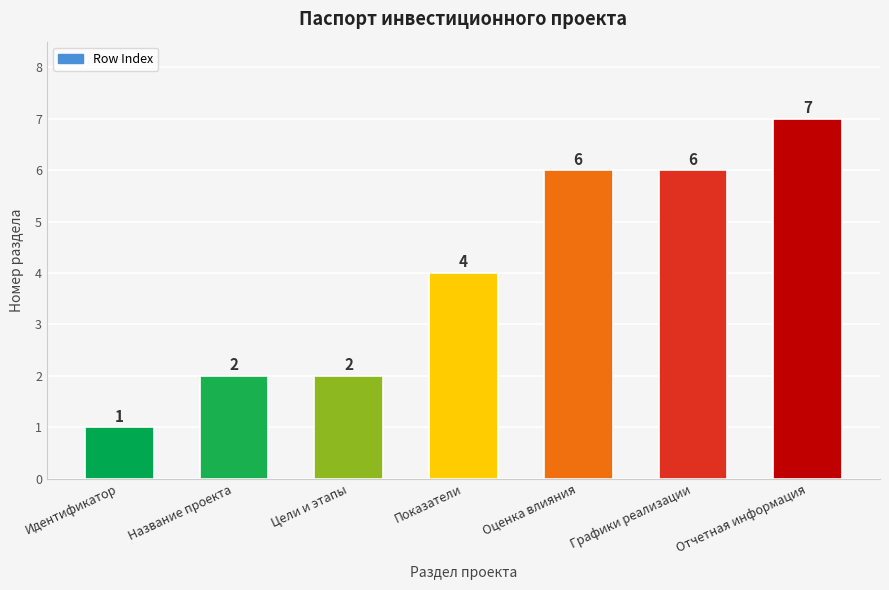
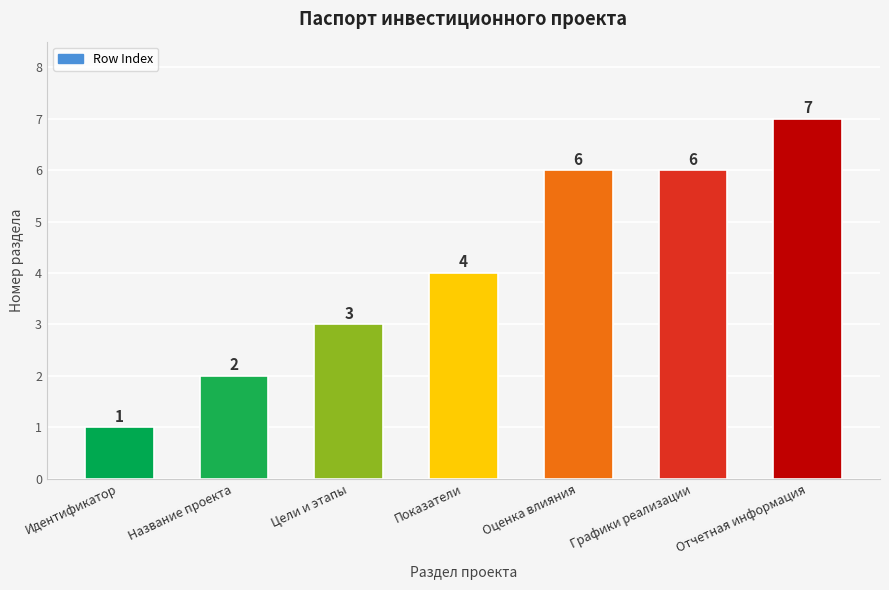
  {
    "Идентификатор": 1,
    "Название проекта": 2,
-   "Цели и этапы": 2,
+   "Цели и этапы": 3,
    "Показатели": 4,
    "Оценка влияния": 6,
    "Графики реализации": 6,
    "Отчетная информация": 7
  }
